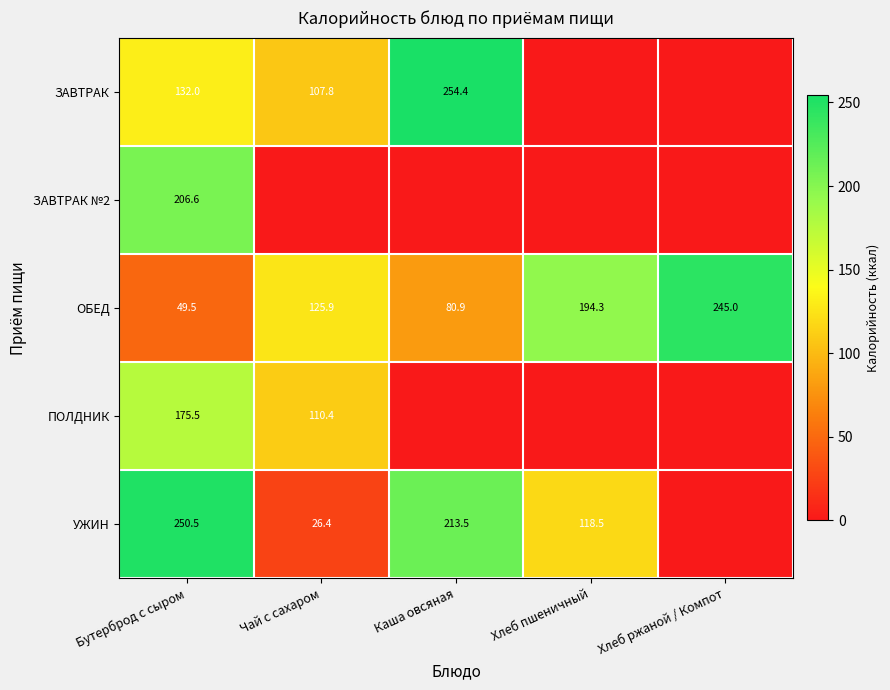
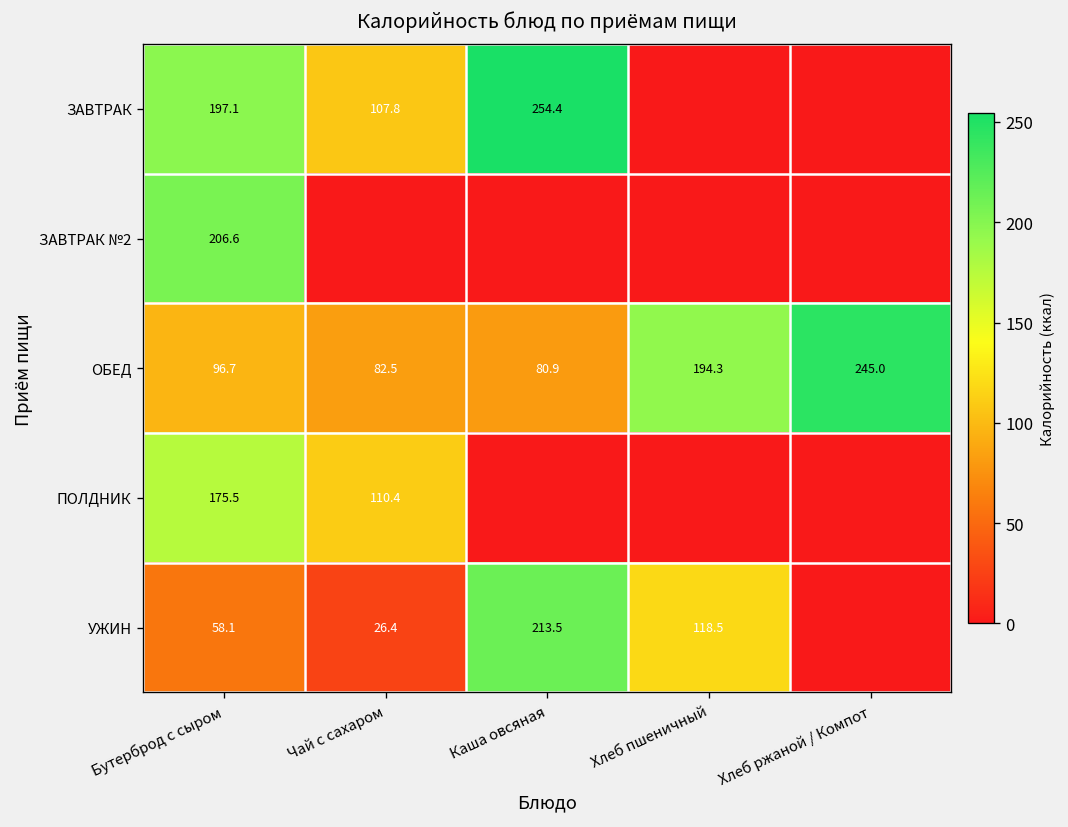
  {
    "ЗАВТРАК": {
-     "Бутерброд с сыром": 132.0,
+     "Бутерброд с сыром": 197.1,
      "Чай с сахаром": 107.8,
      "Каша овсяная": 254.4
    },
    "ЗАВТРАК №2": {
      "Бутерброд с сыром": 206.6
    },
    "ОБЕД": {
-     "Бутерброд с сыром": 49.5,
-     "Чай с сахаром": 125.9,
+     "Бутерброд с сыром": 96.7,
+     "Чай с сахаром": 82.5,
      "Каша овсяная": 80.9,
      "Хлеб пшеничный": 194.3,
      "Хлеб ржаной / Компот": 245.0
    },
    "ПОЛДНИК": {
      "Бутерброд с сыром": 175.5,
      "Чай с сахаром": 110.4
    },
    "УЖИН": {
-     "Бутерброд с сыром": 250.5,
+     "Бутерброд с сыром": 58.1,
      "Чай с сахаром": 26.4,
      "Каша овсяная": 213.5,
      "Хлеб пшеничный": 118.5
    }
  }
